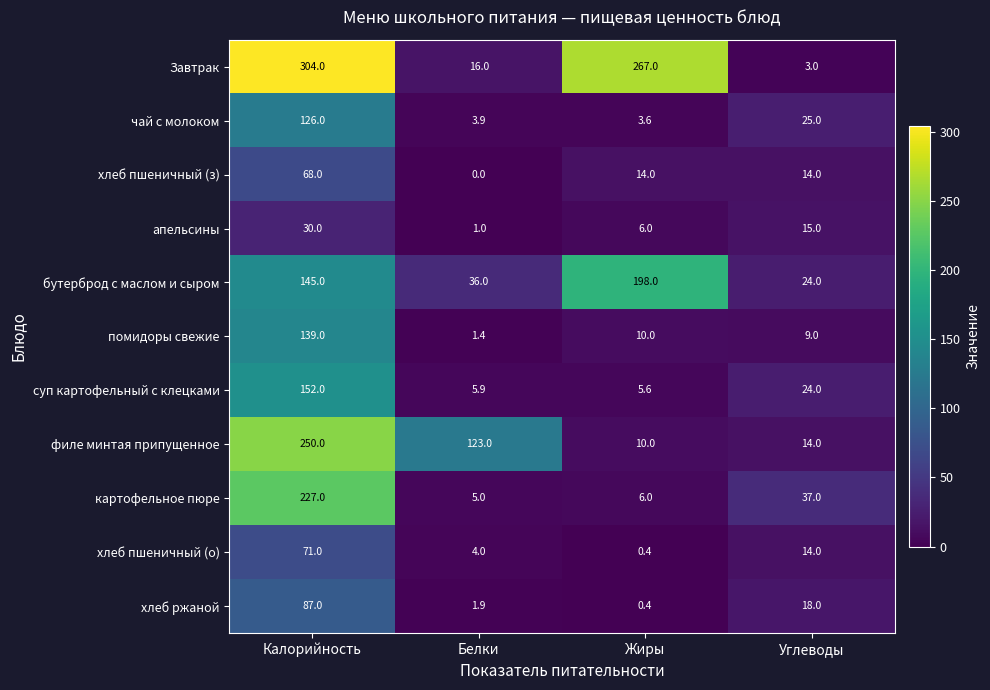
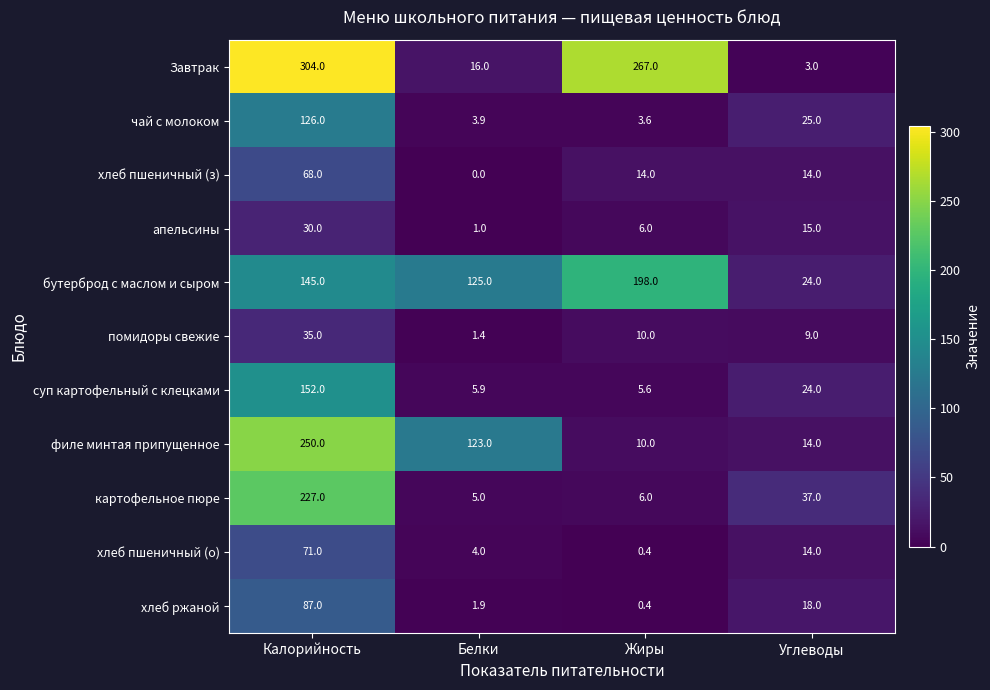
  {
    "Завтрак": {
      "Калорийность": 304.0,
      "Белки": 16.0,
      "Жиры": 267.0,
      "Углеводы": 3.0
    },
    "чай с молоком": {
      "Калорийность": 126.0,
      "Белки": 3.9,
      "Жиры": 3.6,
      "Углеводы": 25.0
    },
    "хлеб пшеничный (з)": {
      "Калорийность": 68.0,
      "Белки": 0.0,
      "Жиры": 14.0,
      "Углеводы": 14.0
    },
    "апельсины": {
      "Калорийность": 30.0,
      "Белки": 1.0,
      "Жиры": 6.0,
      "Углеводы": 15.0
    },
    "бутерброд с маслом и сыром": {
      "Калорийность": 145.0,
-     "Белки": 36.0,
+     "Белки": 125.0,
      "Жиры": 198.0,
      "Углеводы": 24.0
    },
    "помидоры свежие": {
-     "Калорийность": 139.0,
+     "Калорийность": 35.0,
      "Белки": 1.4,
      "Жиры": 10.0,
      "Углеводы": 9.0
    },
    "суп картофельный с клецками": {
      "Калорийность": 152.0,
      "Белки": 5.9,
      "Жиры": 5.6,
      "Углеводы": 24.0
    },
    "филе минтая припущенное": {
      "Калорийность": 250.0,
      "Белки": 123.0,
      "Жиры": 10.0,
      "Углеводы": 14.0
    },
    "картофельное пюре": {
      "Калорийность": 227.0,
      "Белки": 5.0,
      "Жиры": 6.0,
      "Углеводы": 37.0
    },
    "хлеб пшеничный (о)": {
      "Калорийность": 71.0,
      "Белки": 4.0,
      "Жиры": 0.4,
      "Углеводы": 14.0
    },
    "хлеб ржаной": {
      "Калорийность": 87.0,
      "Белки": 1.9,
      "Жиры": 0.4,
      "Углеводы": 18.0
    }
  }
